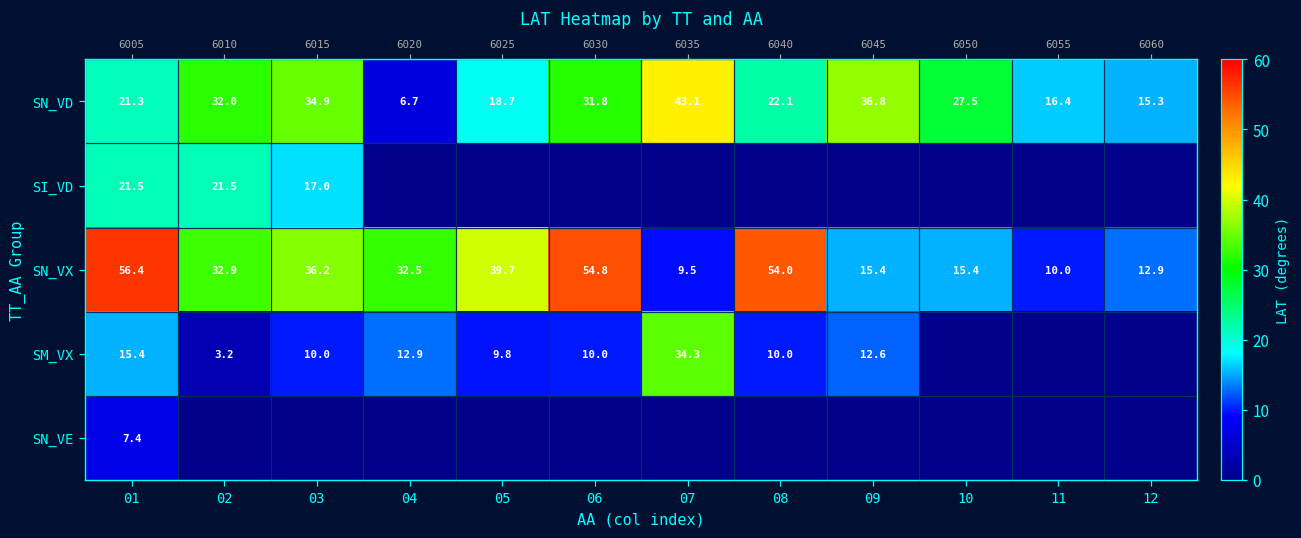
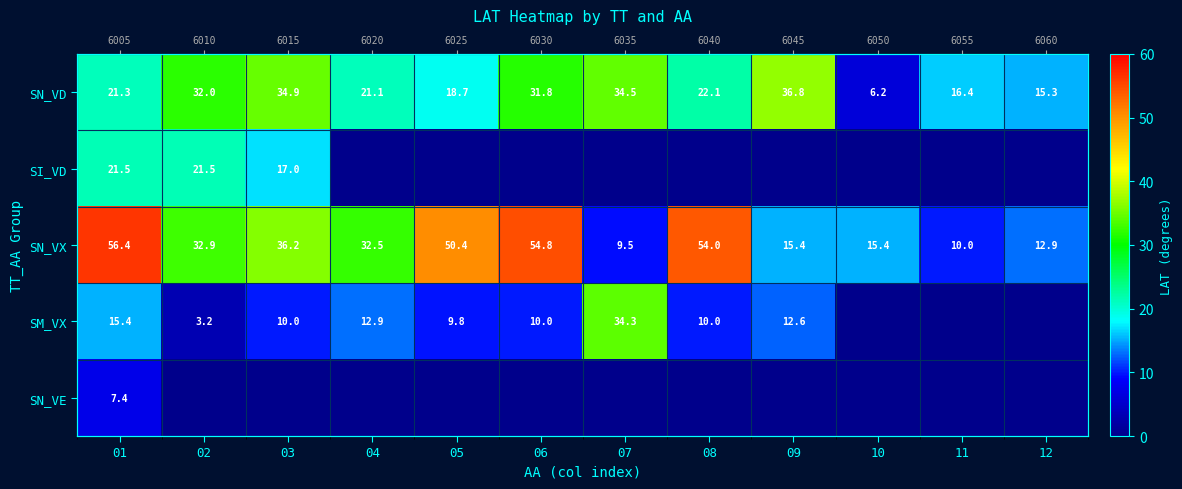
  {
    "SN_VD": {
      "01": 21.3,
      "02": 32.0,
      "03": 34.9,
-     "04": 6.7,
+     "04": 21.1,
      "05": 18.7,
      "06": 31.8,
-     "07": 43.1,
+     "07": 34.5,
      "08": 22.1,
      "09": 36.8,
-     "10": 27.5,
+     "10": 6.2,
      "11": 16.4,
      "12": 15.3
    },
    "SI_VD": {
      "01": 21.5,
      "02": 21.5,
      "03": 17.0
    },
    "SN_VX": {
      "01": 56.4,
      "02": 32.9,
      "03": 36.2,
      "04": 32.5,
-     "05": 39.7,
+     "05": 50.4,
      "06": 54.8,
      "07": 9.5,
      "08": 54.0,
      "09": 15.4,
      "10": 15.4,
      "11": 10.0,
      "12": 12.9
    },
    "SM_VX": {
      "01": 15.4,
      "02": 3.2,
      "03": 10.0,
      "04": 12.9,
      "05": 9.8,
      "06": 10.0,
      "07": 34.3,
      "08": 10.0,
      "09": 12.6
    },
    "SN_VE": {
      "01": 7.4
    }
  }
